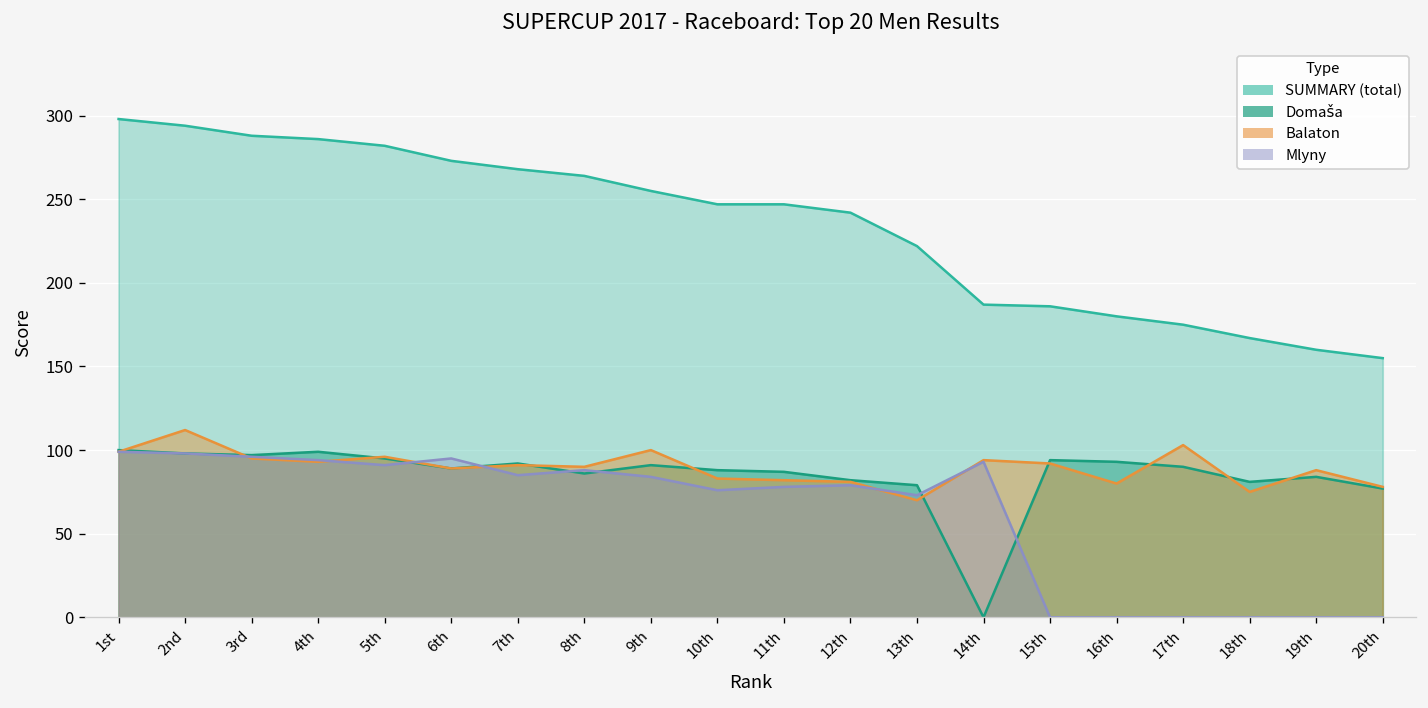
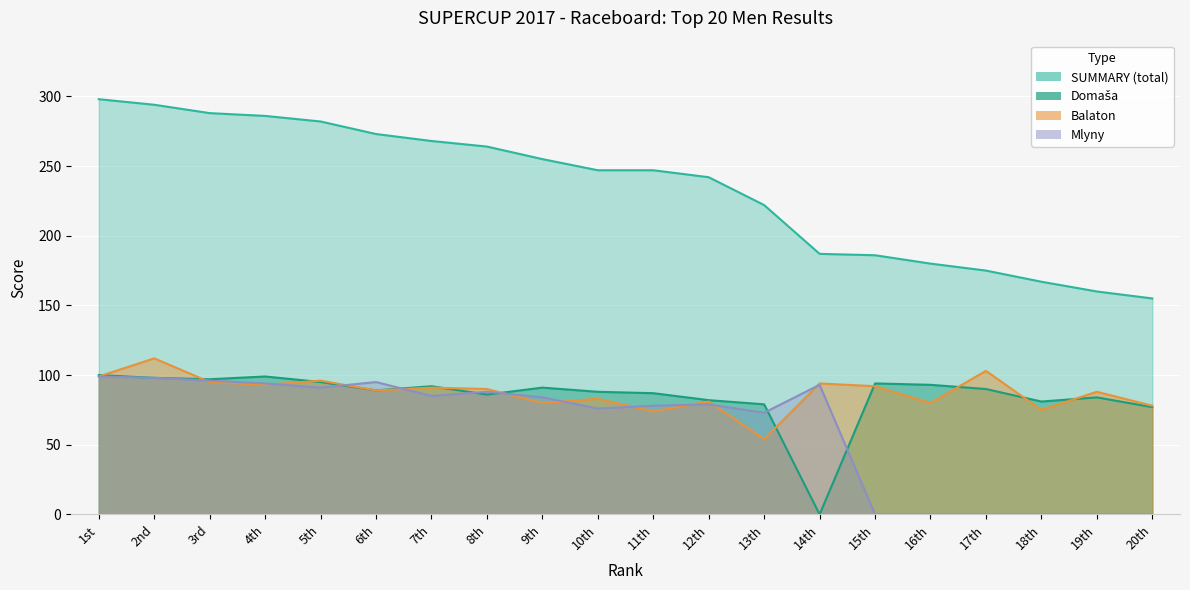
  {
    "Balaton": {
      "2nd": 112,
      "8th": 90,
-     "9th": 100,
+     "9th": 80,
      "10th": 83,
-     "11th": 82,
-     "13th": 70,
+     "11th": 74,
+     "13th": 54,
      "15th": 92,
      "16th": 80,
      "17th": 103,
      "18th": 75,
      "19th": 88
    }
  }
